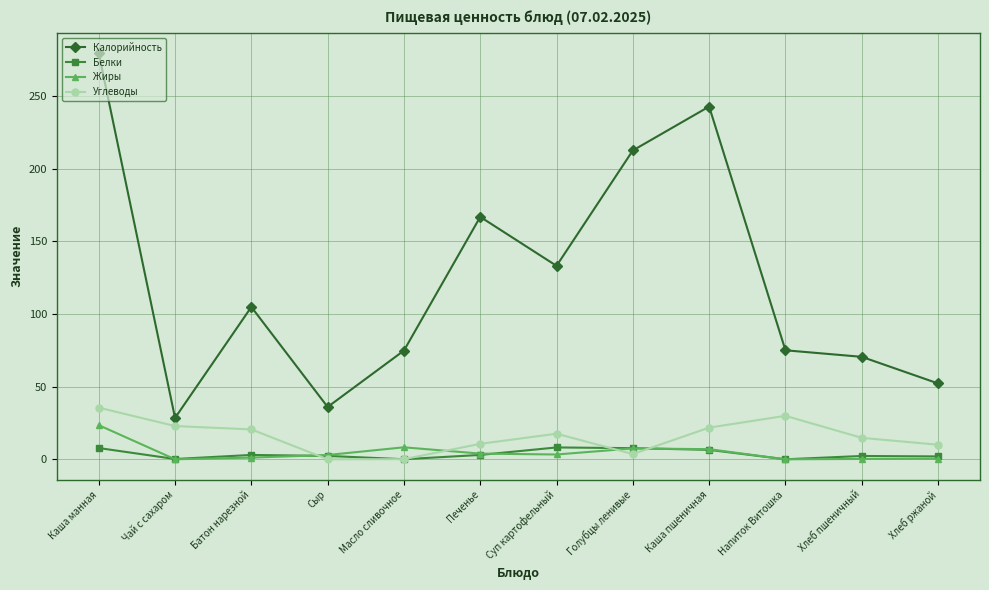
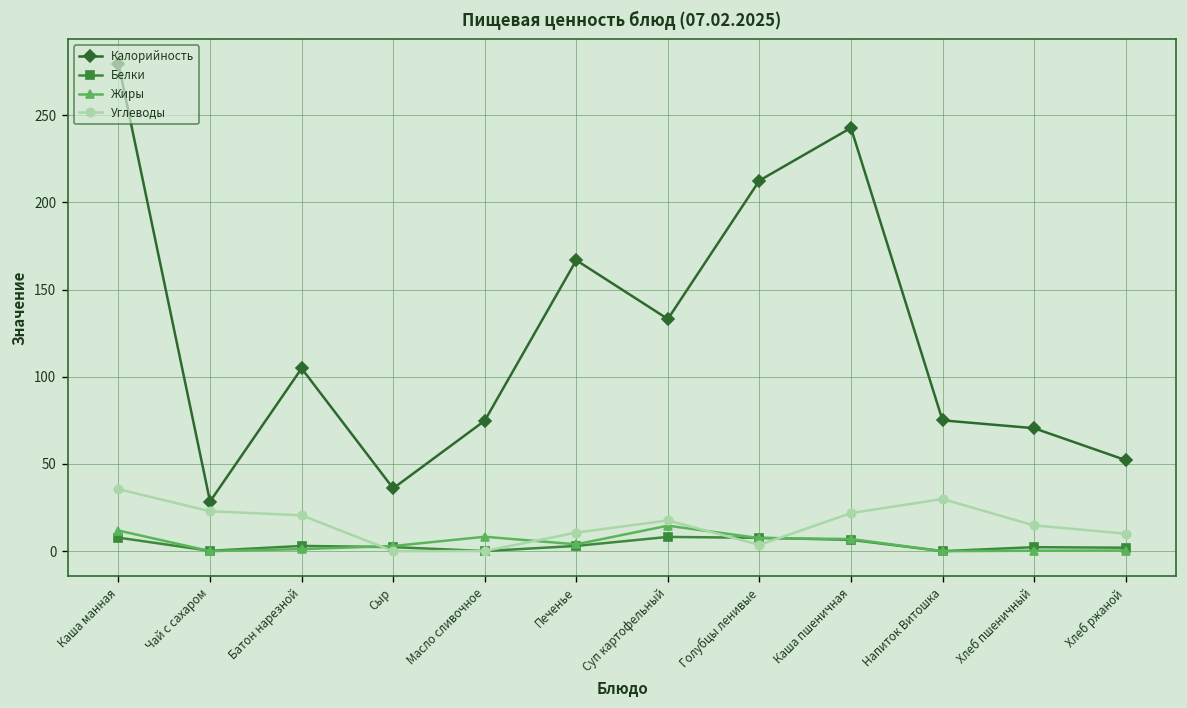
  {
    "Жиры": {
-     "Каша манная": 23,
+     "Каша манная": 12,
      "Батон нарезной": 1,
      "Масло сливочное": 8,
-     "Суп картофельный": 3,
+     "Суп картофельный": 15,
      "Хлеб пшеничный": 0
    },
    "Углеводы": {
      "Каша манная": 36,
      "Чай с сахаром": 23,
      "Батон нарезной": 21,
      "Сыр": 0,
      "Печенье": 11,
      "Суп картофельный": 18,
      "Голубцы ленивые": 4,
      "Каша пшеничная": 22,
      "Напиток Витошка": 30,
      "Хлеб пшеничный": 15,
      "Хлеб ржаной": 10
    }
  }
